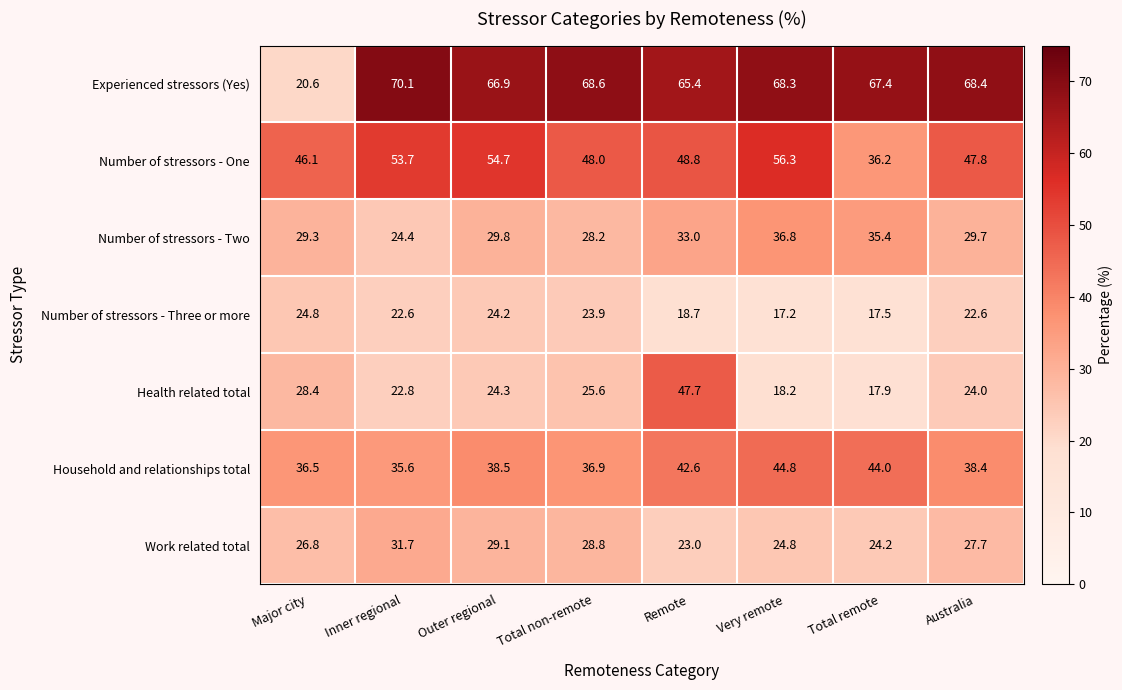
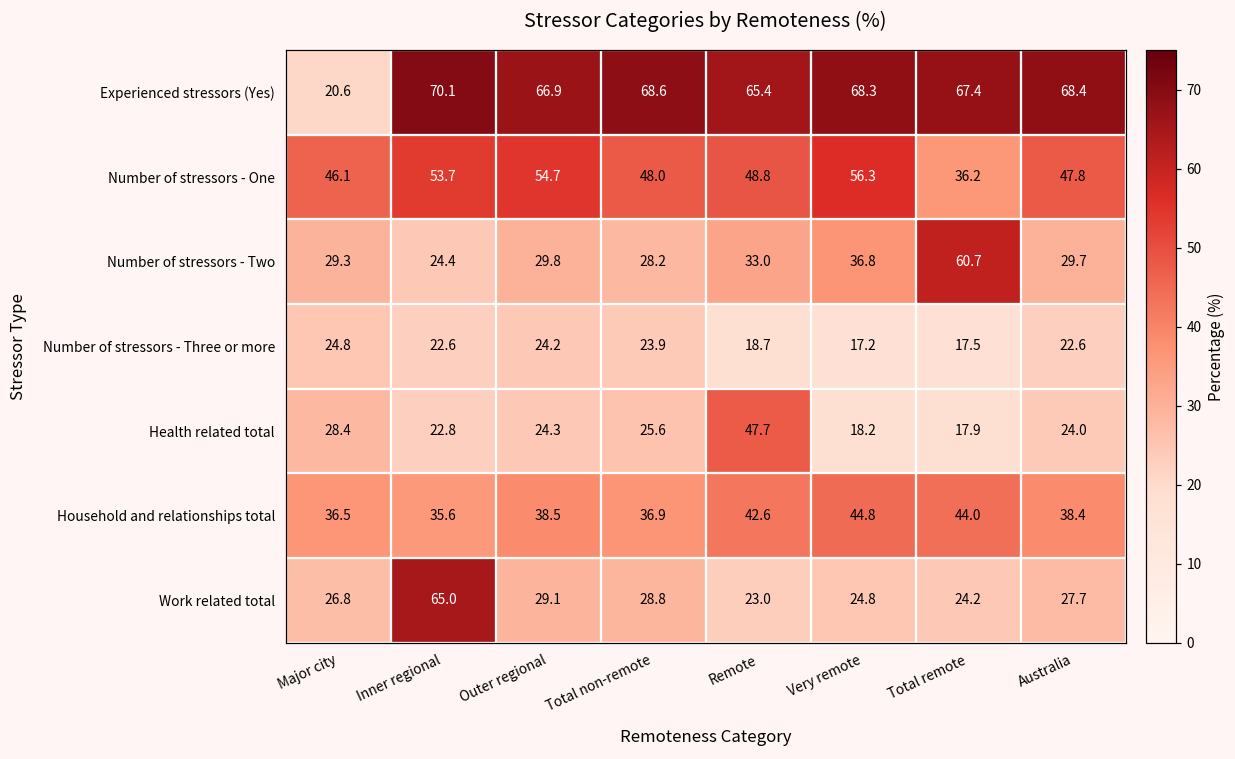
  {
    "Experienced stressors (Yes)": {
      "Major city": 20.6,
      "Inner regional": 70.1,
      "Outer regional": 66.9,
      "Total non-remote": 68.6,
      "Remote": 65.4,
      "Very remote": 68.3,
      "Total remote": 67.4,
      "Australia": 68.4
    },
    "Number of stressors - One": {
      "Major city": 46.1,
      "Inner regional": 53.7,
      "Outer regional": 54.7,
      "Total non-remote": 48.0,
      "Remote": 48.8,
      "Very remote": 56.3,
      "Total remote": 36.2,
      "Australia": 47.8
    },
    "Number of stressors - Two": {
      "Major city": 29.3,
      "Inner regional": 24.4,
      "Outer regional": 29.8,
      "Total non-remote": 28.2,
      "Remote": 33.0,
      "Very remote": 36.8,
-     "Total remote": 35.4,
+     "Total remote": 60.7,
      "Australia": 29.7
    },
    "Number of stressors - Three or more": {
      "Major city": 24.8,
      "Inner regional": 22.6,
      "Outer regional": 24.2,
      "Total non-remote": 23.9,
      "Remote": 18.7,
      "Very remote": 17.2,
      "Total remote": 17.5,
      "Australia": 22.6
    },
    "Health related total": {
      "Major city": 28.4,
      "Inner regional": 22.8,
      "Outer regional": 24.3,
      "Total non-remote": 25.6,
      "Remote": 47.7,
      "Very remote": 18.2,
      "Total remote": 17.9,
      "Australia": 24.0
    },
    "Household and relationships total": {
      "Major city": 36.5,
      "Inner regional": 35.6,
      "Outer regional": 38.5,
      "Total non-remote": 36.9,
      "Remote": 42.6,
      "Very remote": 44.8,
      "Total remote": 44.0,
      "Australia": 38.4
    },
    "Work related total": {
      "Major city": 26.8,
-     "Inner regional": 31.7,
+     "Inner regional": 65.0,
      "Outer regional": 29.1,
      "Total non-remote": 28.8,
      "Remote": 23.0,
      "Very remote": 24.8,
      "Total remote": 24.2,
      "Australia": 27.7
    }
  }
